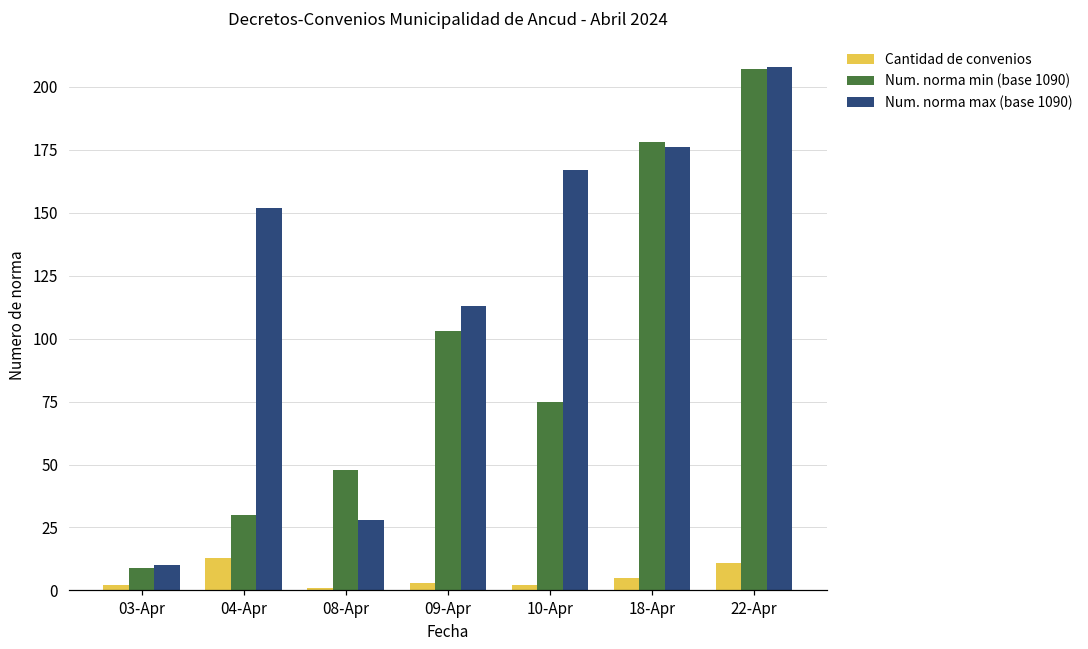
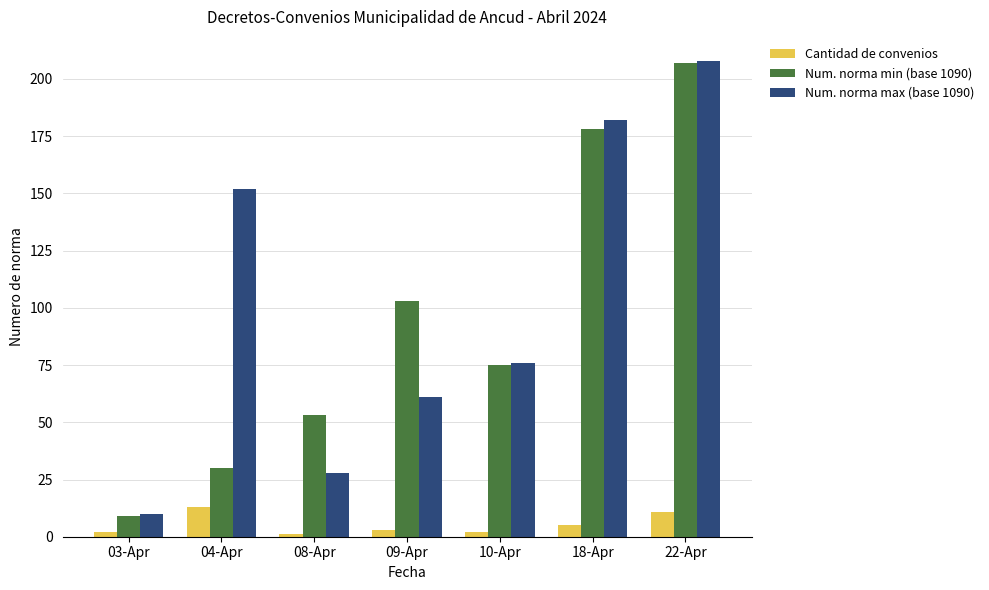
  {
    "Cantidad de convenios": {
      "03-Apr": 2,
      "04-Apr": 13,
      "09-Apr": 3,
      "10-Apr": 2,
      "18-Apr": 5,
      "22-Apr": 11
    },
    "Num. norma min (base 1090)": {
      "03-Apr": 9,
      "04-Apr": 30,
-     "08-Apr": 48,
+     "08-Apr": 53,
      "09-Apr": 103,
      "10-Apr": 75,
      "18-Apr": 178,
      "22-Apr": 207
    },
    "Num. norma max (base 1090)": {
      "03-Apr": 10,
      "04-Apr": 152,
      "08-Apr": 28,
-     "09-Apr": 113,
-     "10-Apr": 167,
-     "18-Apr": 176,
+     "09-Apr": 61,
+     "10-Apr": 76,
+     "18-Apr": 182,
      "22-Apr": 208
    }
  }
